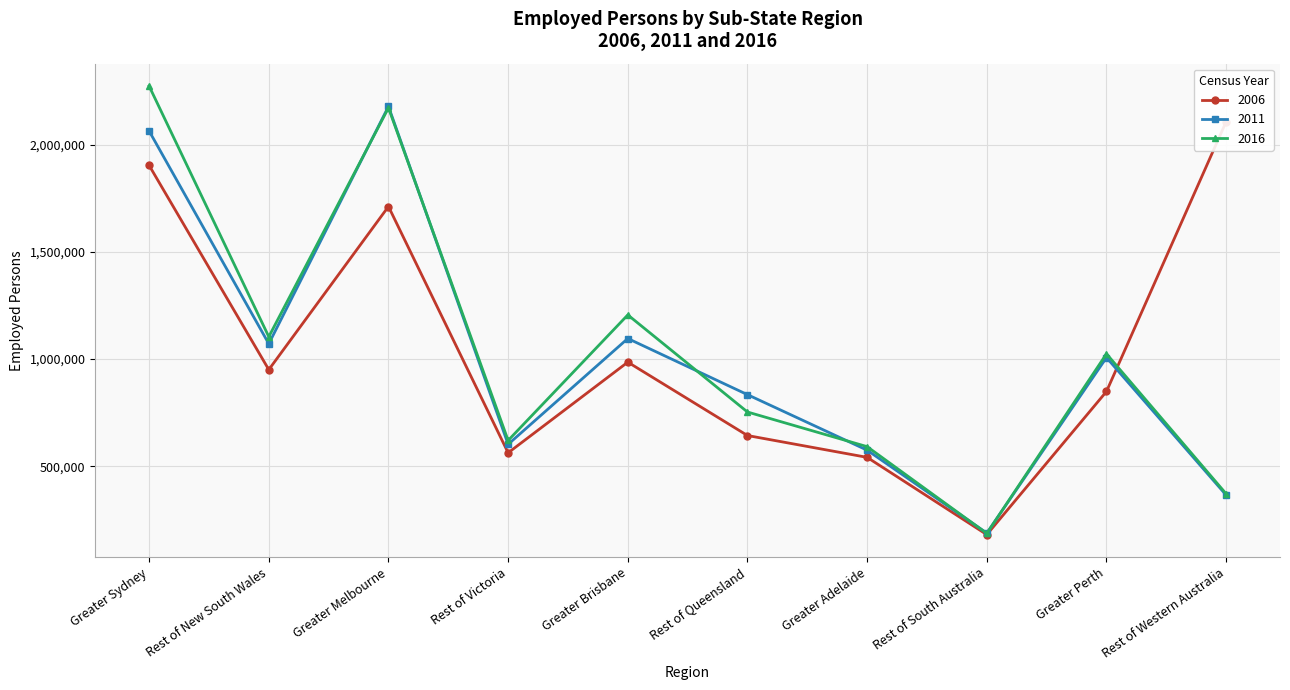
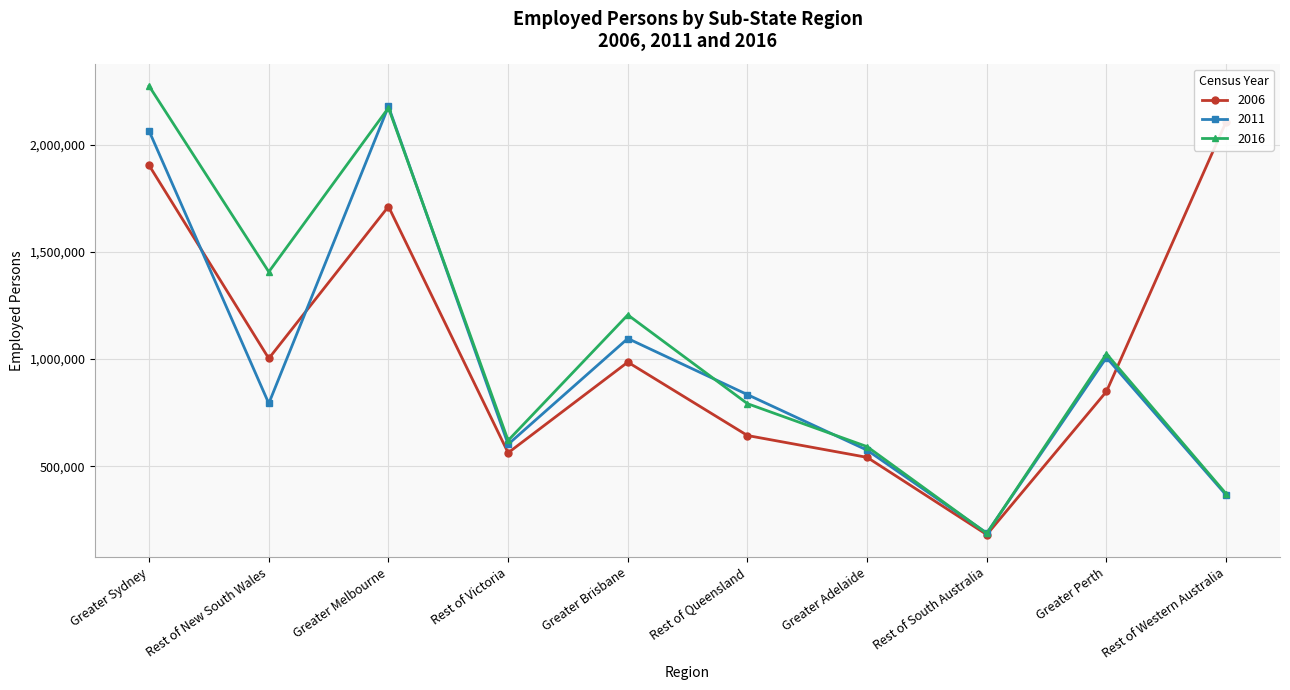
  {
    "2006": {
      "Greater Sydney": "1,900,000",
-     "Rest of New South Wales": "950,000",
+     "Rest of New South Wales": "1,000,000",
      "Greater Melbourne": "1,710,000",
      "Rest of Victoria": "560,000",
      "Greater Brisbane": "990,000",
      "Rest of Queensland": "640,000",
      "Greater Adelaide": "540,000",
      "Greater Perth": "850,000"
    },
    "2011": {
      "Greater Sydney": "2,060,000",
-     "Rest of New South Wales": "1,070,000",
+     "Rest of New South Wales": "790,000",
      "Rest of Victoria": "600,000",
      "Greater Brisbane": "1,100,000",
      "Rest of Queensland": "830,000",
      "Greater Adelaide": "580,000",
      "Greater Perth": "1,010,000"
    },
    "2016": {
      "Greater Sydney": "2,270,000",
-     "Rest of New South Wales": "1,100,000",
+     "Rest of New South Wales": "1,410,000",
      "Rest of Victoria": "620,000",
      "Greater Brisbane": "1,210,000",
-     "Rest of Queensland": "750,000",
+     "Rest of Queensland": "790,000",
      "Greater Adelaide": "590,000",
      "Greater Perth": "1,020,000"
    }
  }
